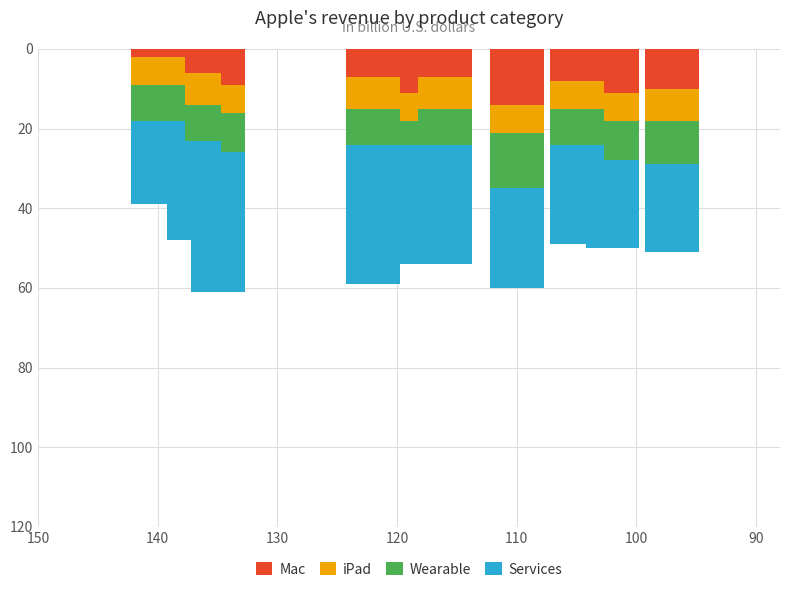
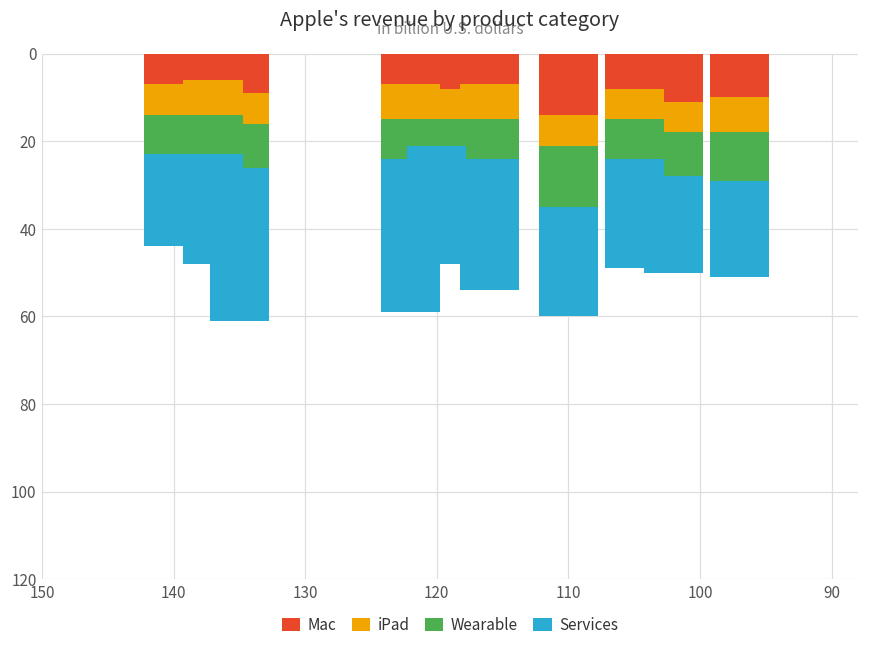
  {
    "Mac": {
-     "140": 2,
-     "120": 11,
+     "140": 7,
+     "120": 8,
      "110": 14
    },
    "iPad": {
      "140": 7,
      "110": 7
    },
    "Wearable": {
      "140": 9,
      "120": 6,
      "110": 14
    },
    "Services": {
      "140": 21,
-     "120": 30,
+     "120": 27,
      "110": 25
    }
  }
